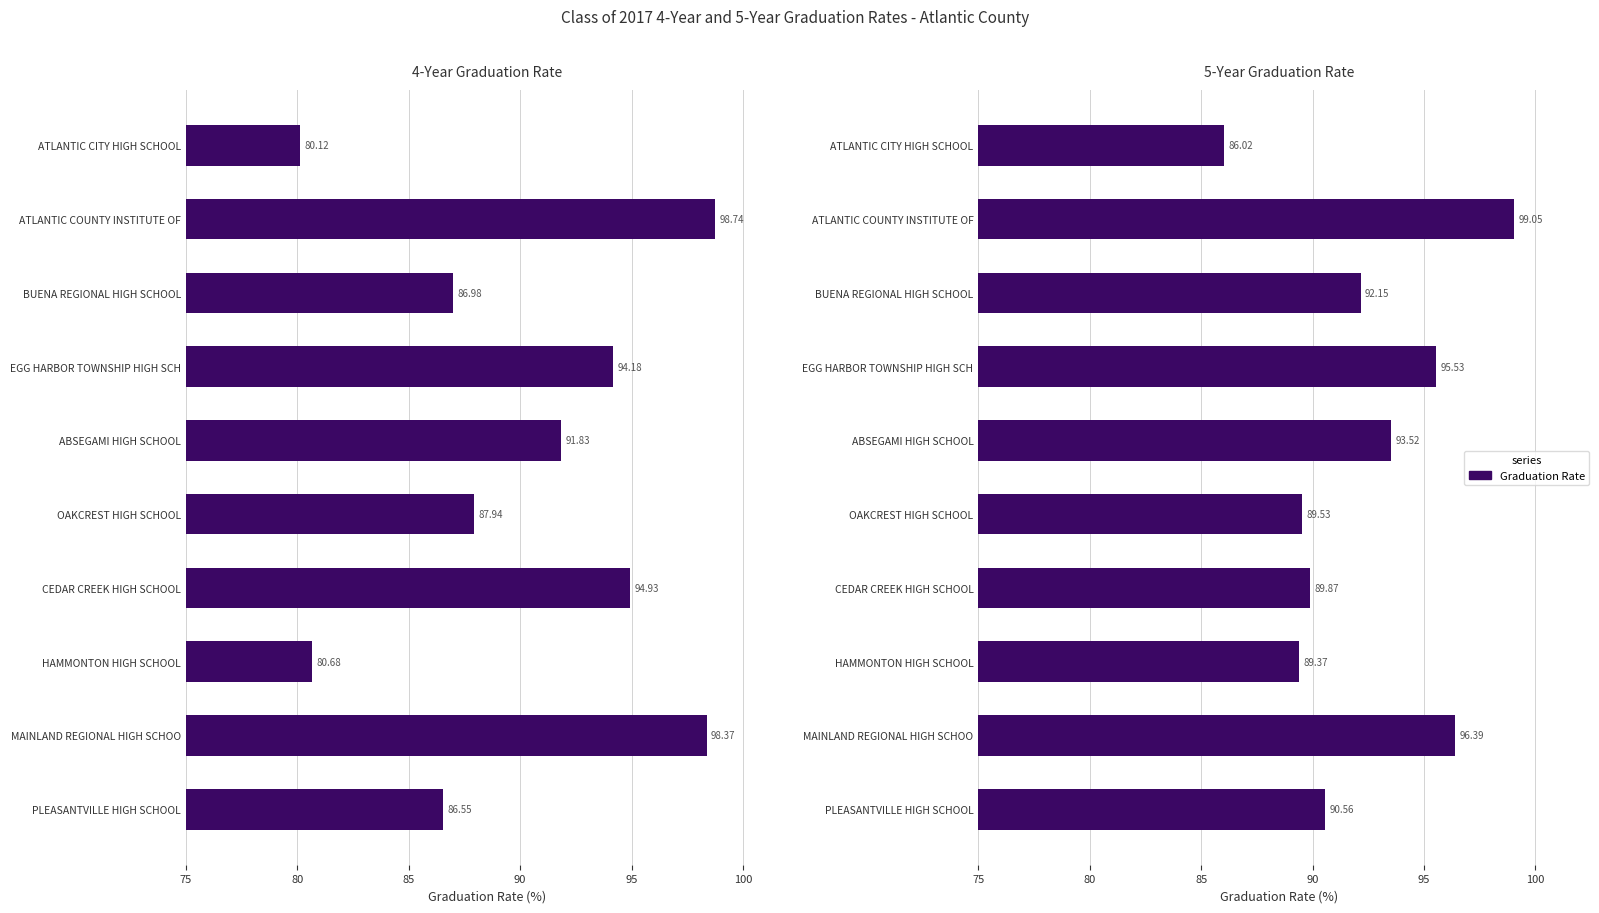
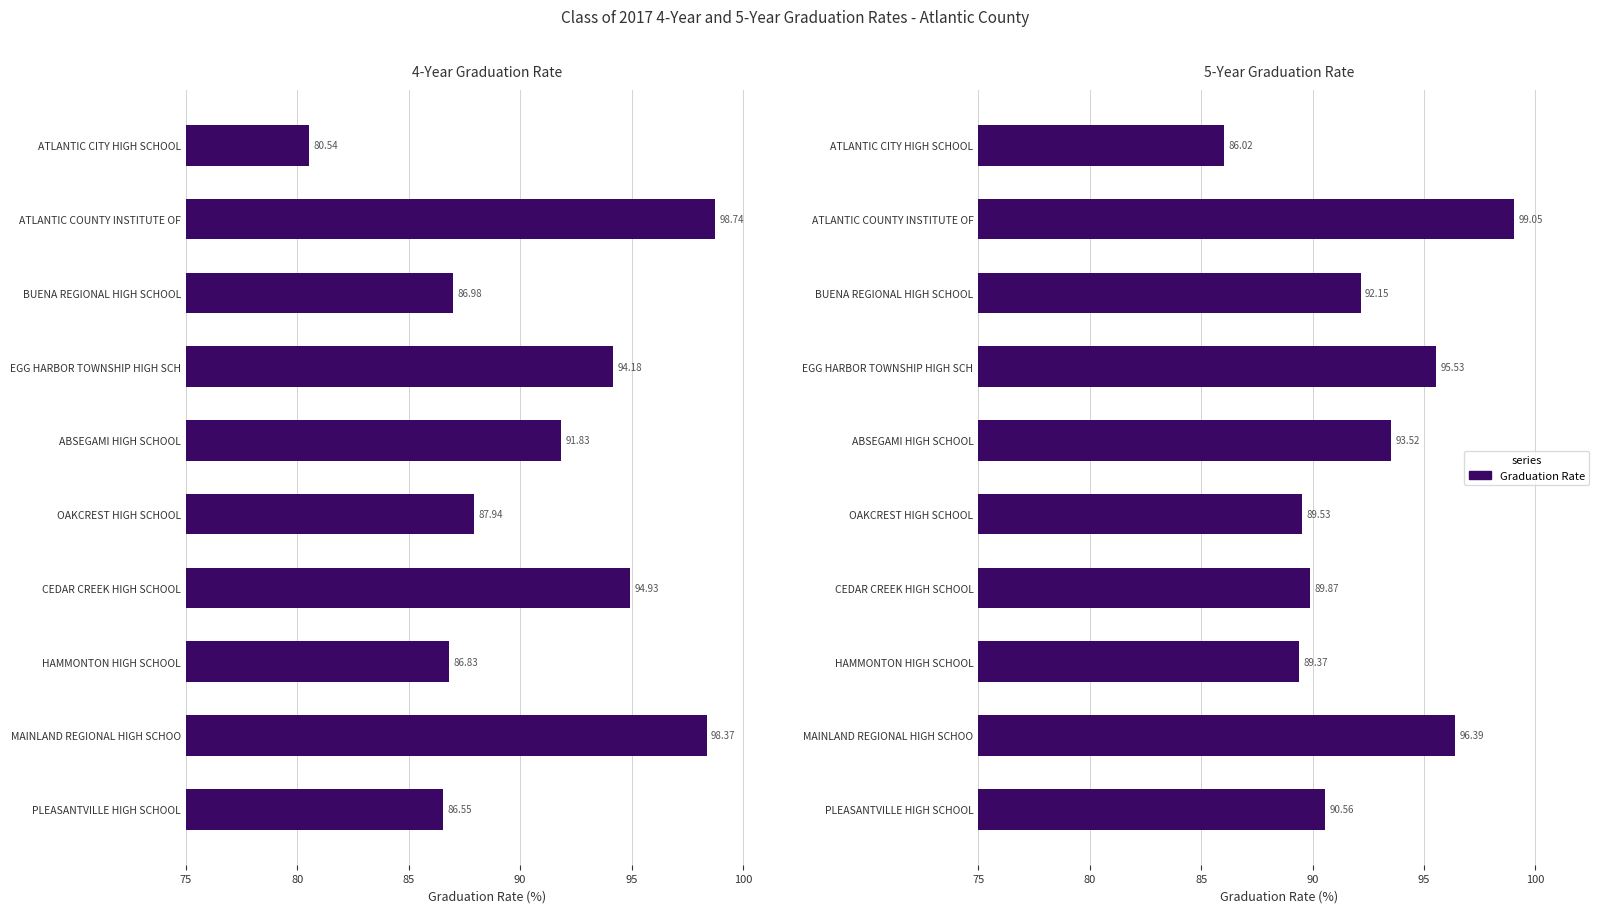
  {
    "4-Year Graduation Rate": {
-     "ATLANTIC CITY HIGH SCHOOL": 80.12,
+     "ATLANTIC CITY HIGH SCHOOL": 80.54,
      "ATLANTIC COUNTY INSTITUTE OF": 98.74,
      "BUENA REGIONAL HIGH SCHOOL": 86.98,
      "EGG HARBOR TOWNSHIP HIGH SCH": 94.18,
      "ABSEGAMI HIGH SCHOOL": 91.83,
      "OAKCREST HIGH SCHOOL": 87.94,
      "CEDAR CREEK HIGH SCHOOL": 94.93,
-     "HAMMONTON HIGH SCHOOL": 80.68,
+     "HAMMONTON HIGH SCHOOL": 86.83,
      "MAINLAND REGIONAL HIGH SCHOO": 98.37,
      "PLEASANTVILLE HIGH SCHOOL": 86.55
    },
    "5-Year Graduation Rate": {
      "ATLANTIC CITY HIGH SCHOOL": 86.02,
      "ATLANTIC COUNTY INSTITUTE OF": 99.05,
      "BUENA REGIONAL HIGH SCHOOL": 92.15,
      "EGG HARBOR TOWNSHIP HIGH SCH": 95.53,
      "ABSEGAMI HIGH SCHOOL": 93.52,
      "OAKCREST HIGH SCHOOL": 89.53,
      "CEDAR CREEK HIGH SCHOOL": 89.87,
      "HAMMONTON HIGH SCHOOL": 89.37,
      "MAINLAND REGIONAL HIGH SCHOO": 96.39,
      "PLEASANTVILLE HIGH SCHOOL": 90.56
    }
  }
